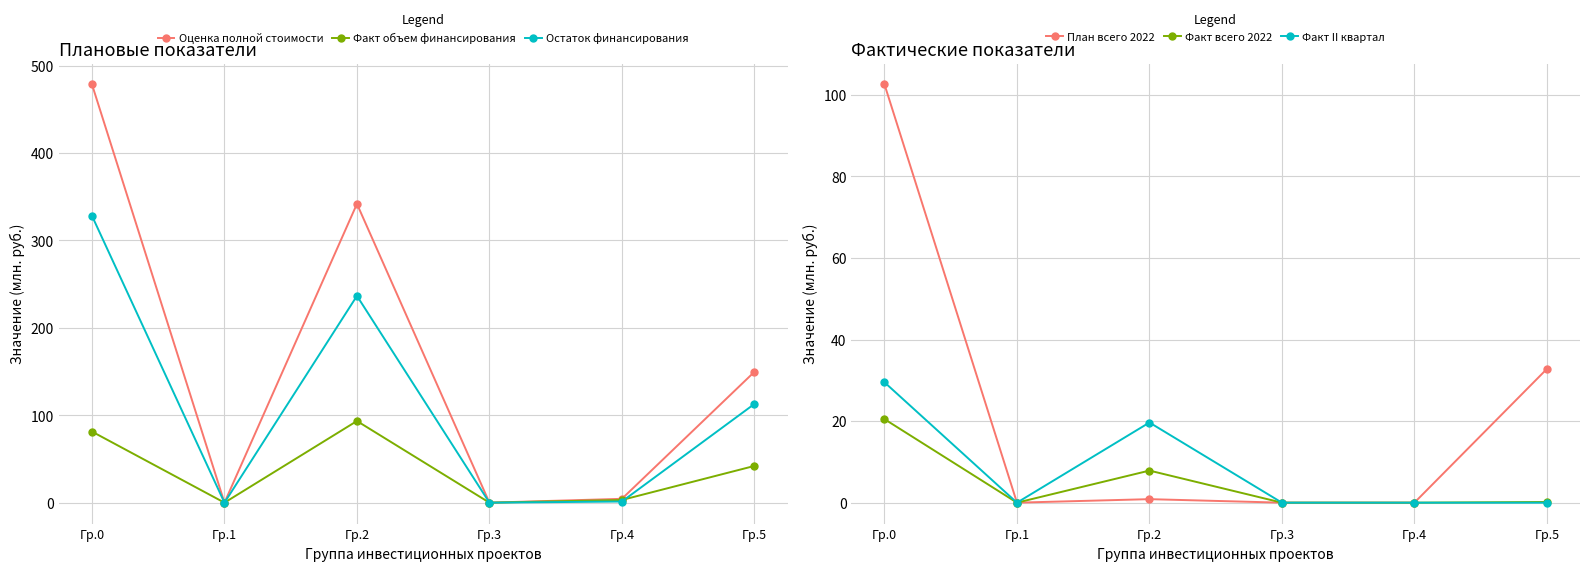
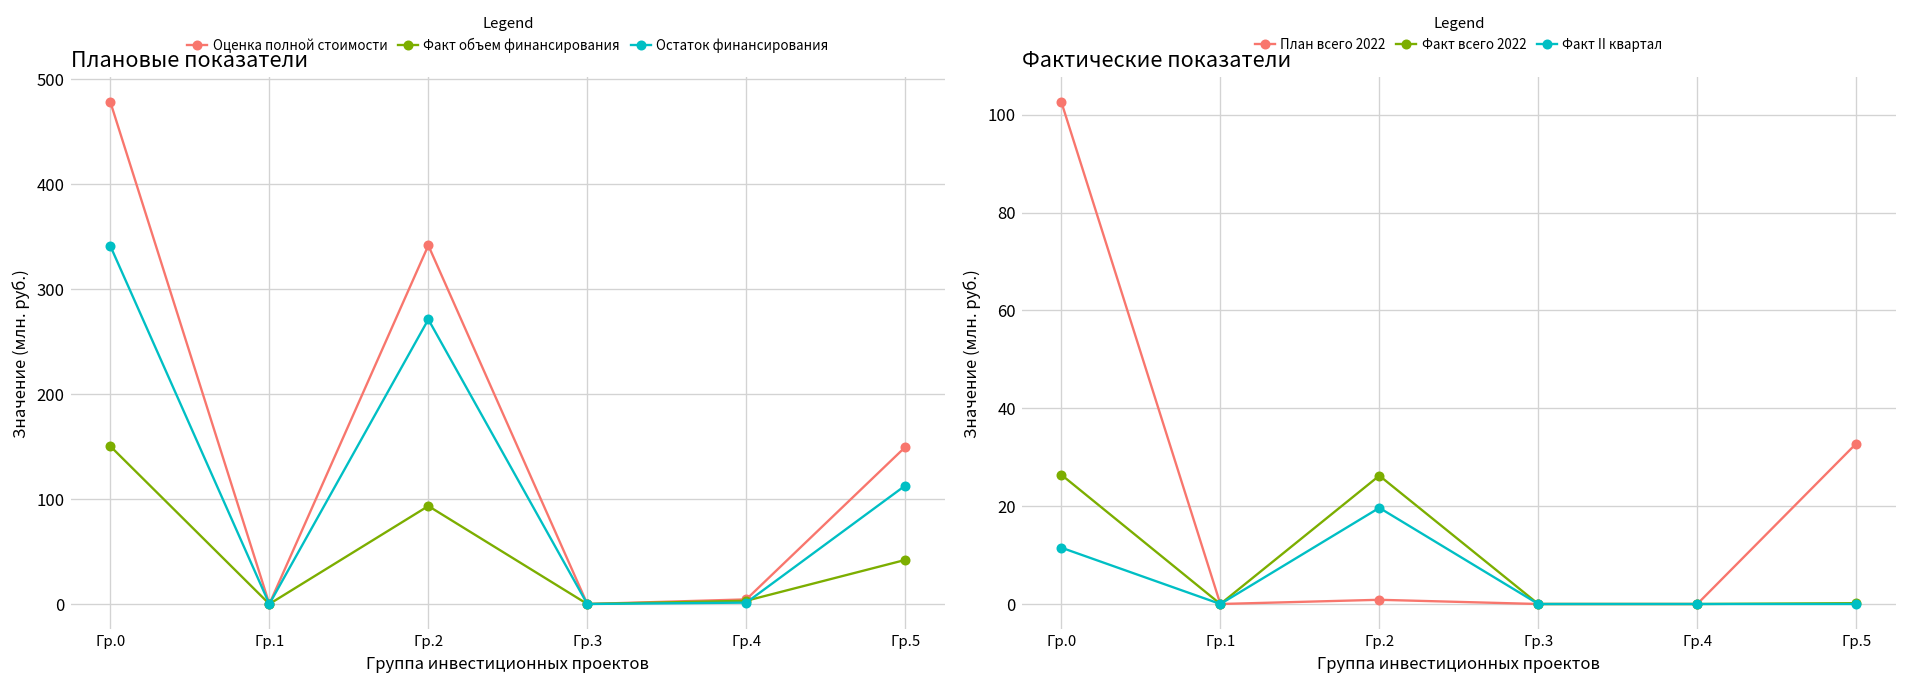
  {
    "Плановые показатели": {
      "Оценка полной стоимости": {
        "Гр.0": 480,
        "Гр.2": 340,
        "Гр.5": 150
      },
      "Факт объем финансирования": {
-       "Гр.0": 80,
+       "Гр.0": 150,
        "Гр.2": 90,
        "Гр.5": 40
      },
      "Остаток финансирования": {
-       "Гр.0": 330,
-       "Гр.2": 240,
+       "Гр.0": 340,
+       "Гр.2": 270,
        "Гр.5": 110
      }
    },
    "Фактические показатели": {
      "План всего 2022": {
        "Гр.0": 103,
        "Гр.2": 1,
        "Гр.5": 33
      },
      "Факт всего 2022": {
-       "Гр.0": 20,
-       "Гр.2": 8
+       "Гр.0": 26,
+       "Гр.2": 26
      },
      "Факт II квартал": {
-       "Гр.0": 30,
+       "Гр.0": 12,
        "Гр.2": 20
      }
    }
  }
